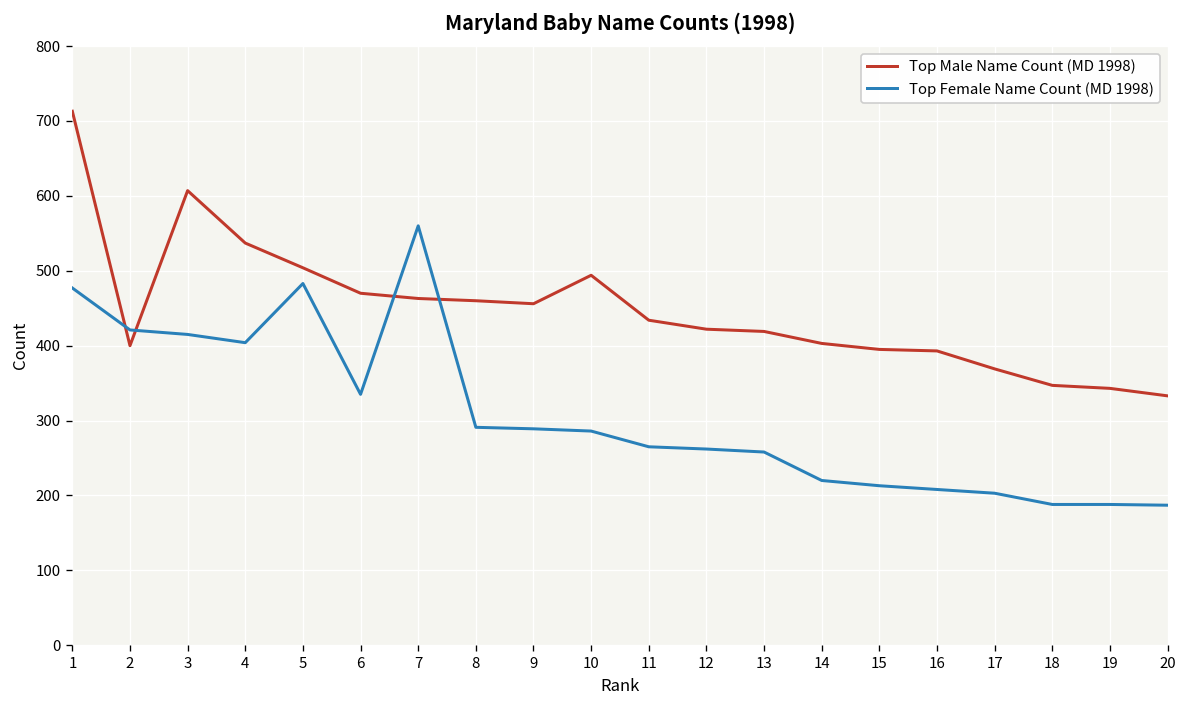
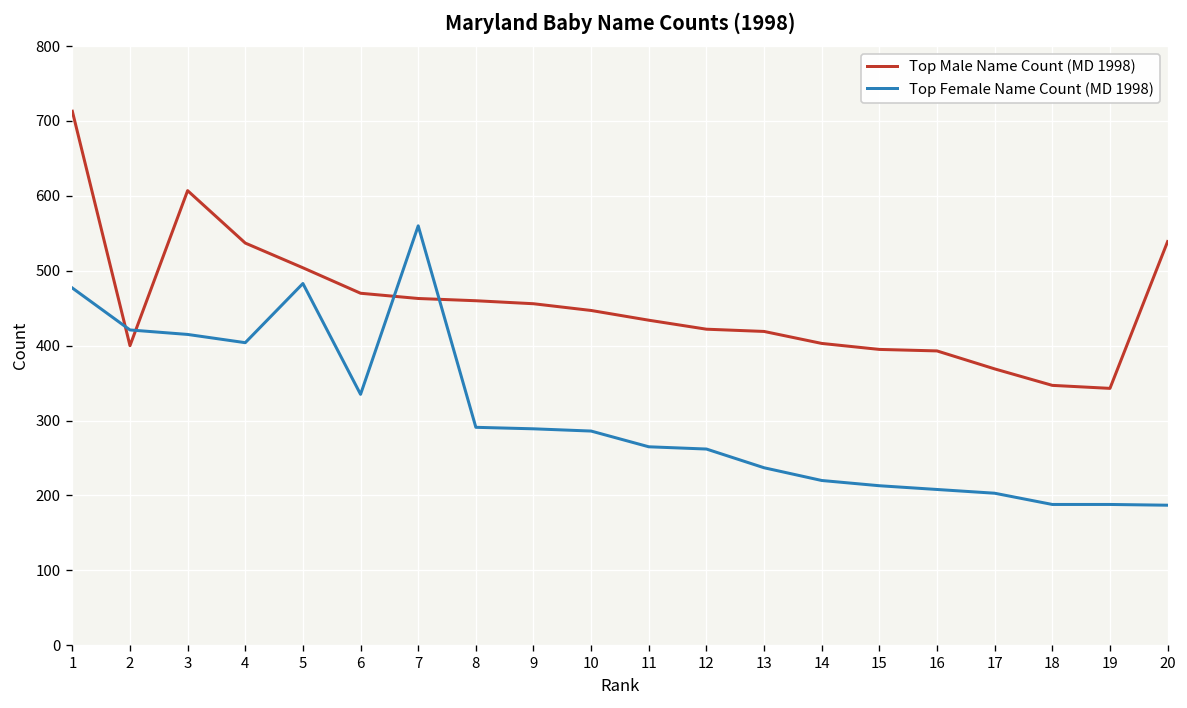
  {
    "Top Male Name Count (MD 1998)": {
      "1": 710,
      "2": 400,
      "3": 610,
      "4": 540,
      "5": 500,
      "6": 470,
      "7": 460,
      "8": 460,
      "9": 460,
-     "10": 490,
+     "10": 450,
      "11": 430,
      "12": 420,
      "13": 420,
      "14": 400,
      "15": 400,
      "16": 390,
      "17": 370,
      "18": 350,
      "19": 340,
-     "20": 330
+     "20": 540
    },
    "Top Female Name Count (MD 1998)": {
      "1": 480,
      "2": 420,
      "3": 420,
      "4": 400,
      "5": 480,
      "6": 340,
      "7": 560,
      "8": 290,
      "9": 290,
      "10": 290,
      "11": 270,
      "12": 260,
-     "13": 260,
+     "13": 240,
      "14": 220,
      "15": 210,
      "16": 210,
      "17": 200,
      "18": 190,
      "19": 190,
      "20": 190
    }
  }
